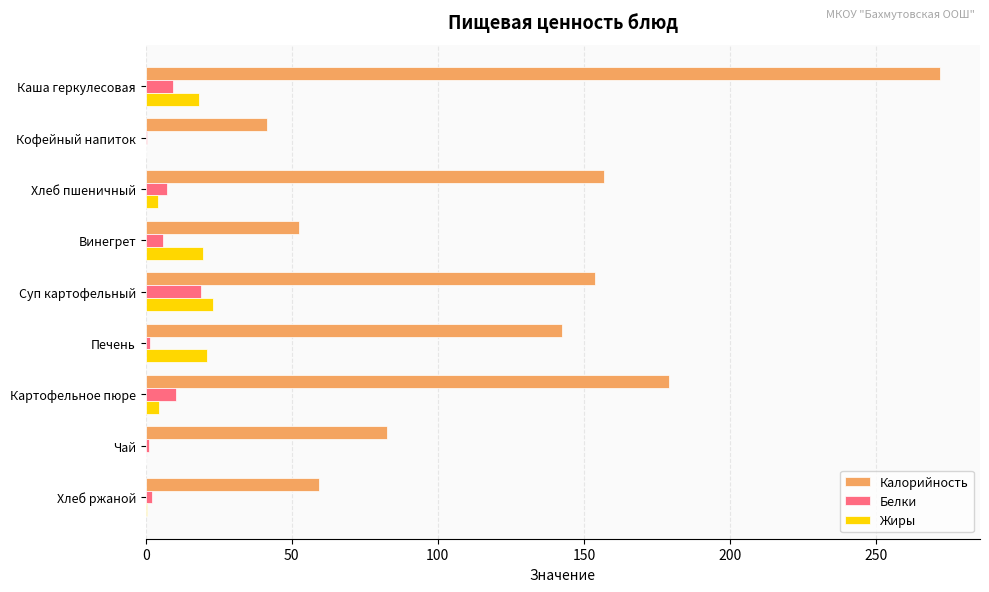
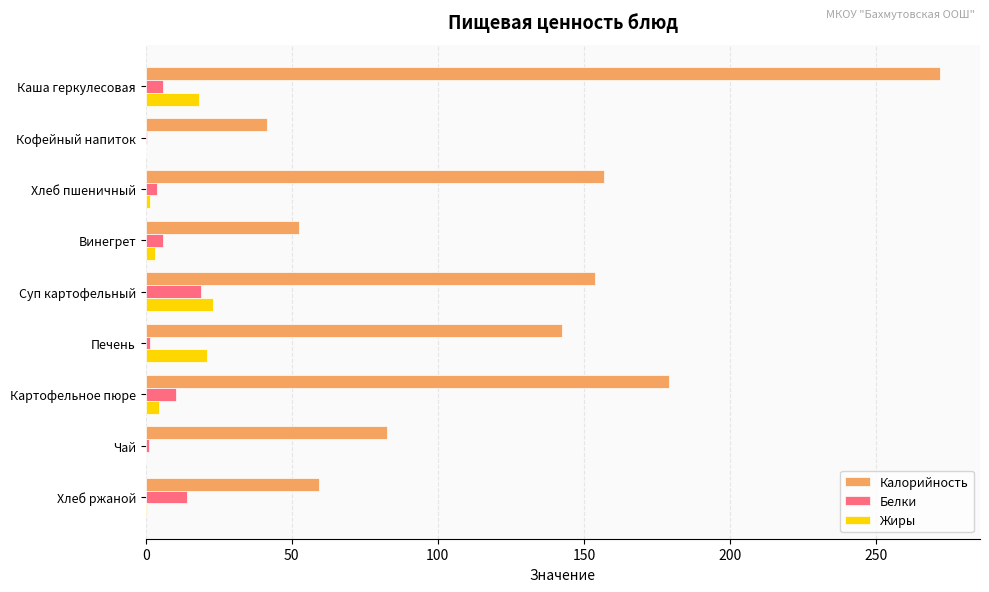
  {
    "Калорийность": {
      "Каша геркулесовая": 272,
      "Кофейный напиток": 42,
      "Хлеб пшеничный": 157,
      "Винегрет": 52,
      "Суп картофельный": 154,
      "Печень": 143,
      "Картофельное пюре": 179,
      "Чай": 83,
      "Хлеб ржаной": 59
    },
    "Белки": {
-     "Каша геркулесовая": 9,
-     "Хлеб пшеничный": 7,
+     "Каша геркулесовая": 6,
+     "Хлеб пшеничный": 4,
      "Винегрет": 6,
      "Суп картофельный": 19,
      "Печень": 2,
      "Картофельное пюре": 10,
      "Чай": 1,
-     "Хлеб ржаной": 2
+     "Хлеб ржаной": 14
    },
    "Жиры": {
      "Каша геркулесовая": 18,
      "Кофейный напиток": 0,
-     "Хлеб пшеничный": 4,
-     "Винегрет": 19,
+     "Хлеб пшеничный": 2,
+     "Винегрет": 3,
      "Суп картофельный": 23,
      "Печень": 21,
      "Картофельное пюре": 5
    }
  }
